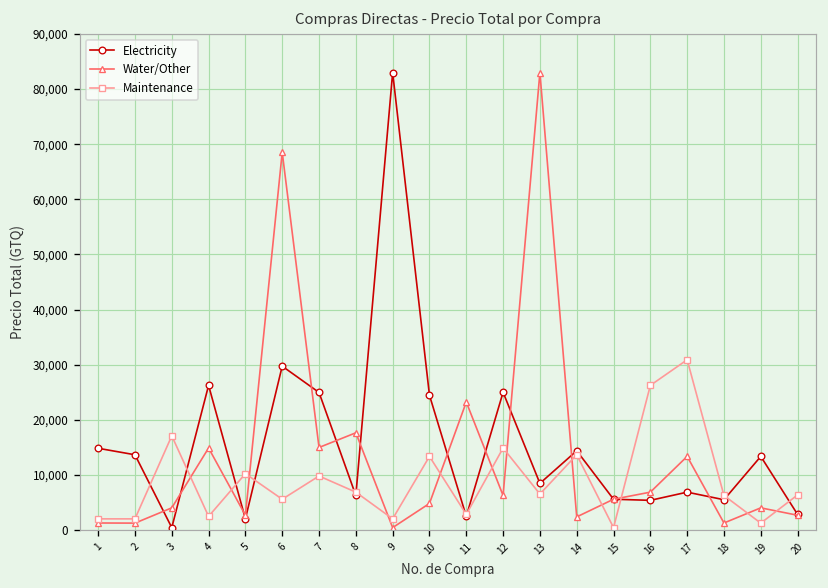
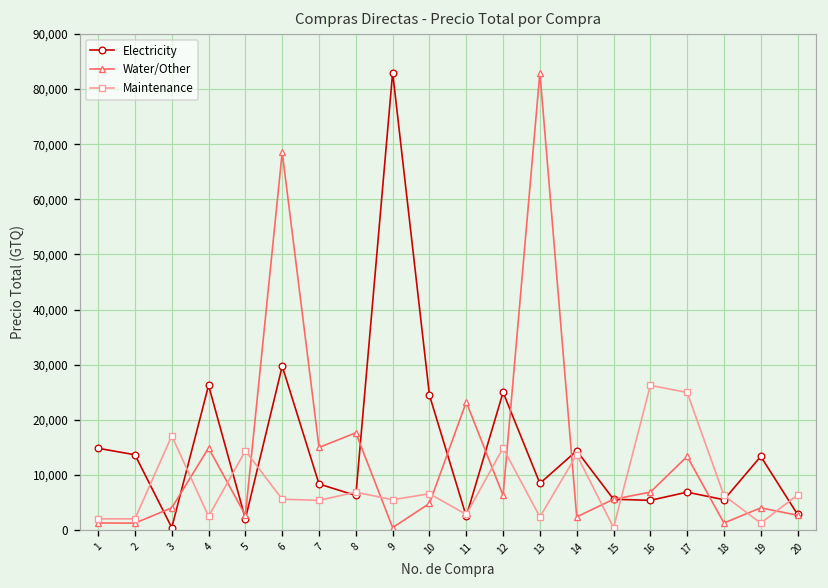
  {
    "Electricity": {
      "1": "15,000",
      "2": "14,000",
      "3": "0",
      "4": "26,000",
      "5": "2,000",
      "6": "30,000",
-     "7": "25,000",
+     "7": "8,000",
      "8": "6,000",
      "9": "83,000",
      "10": "24,000",
      "12": "25,000",
      "13": "8,000",
      "14": "14,000",
      "16": "5,000",
      "17": "7,000",
      "18": "6,000",
      "19": "13,000"
    },
    "Water/Other": {
      "1": "1,000",
      "2": "1,000",
      "3": "4,000",
      "4": "15,000",
      "5": "3,000",
      "6": "69,000",
      "7": "15,000",
      "8": "18,000",
      "9": "0",
      "10": "5,000",
      "11": "23,000",
      "12": "6,000",
      "13": "83,000",
      "14": "2,000",
      "16": "7,000",
      "17": "13,000",
      "18": "1,000",
      "19": "4,000"
    },
    "Maintenance": {
      "1": "2,000",
      "2": "2,000",
      "3": "17,000",
      "4": "2,000",
-     "5": "10,000",
+     "5": "14,000",
      "6": "6,000",
-     "7": "10,000",
+     "7": "5,000",
      "8": "7,000",
-     "9": "2,000",
-     "10": "13,000",
+     "9": "6,000",
+     "10": "7,000",
      "12": "15,000",
-     "13": "7,000",
+     "13": "2,000",
      "14": "14,000",
      "15": "0",
      "16": "26,000",
-     "17": "31,000",
+     "17": "25,000",
      "18": "6,000",
      "19": "1,000",
      "20": "6,000"
    }
  }
